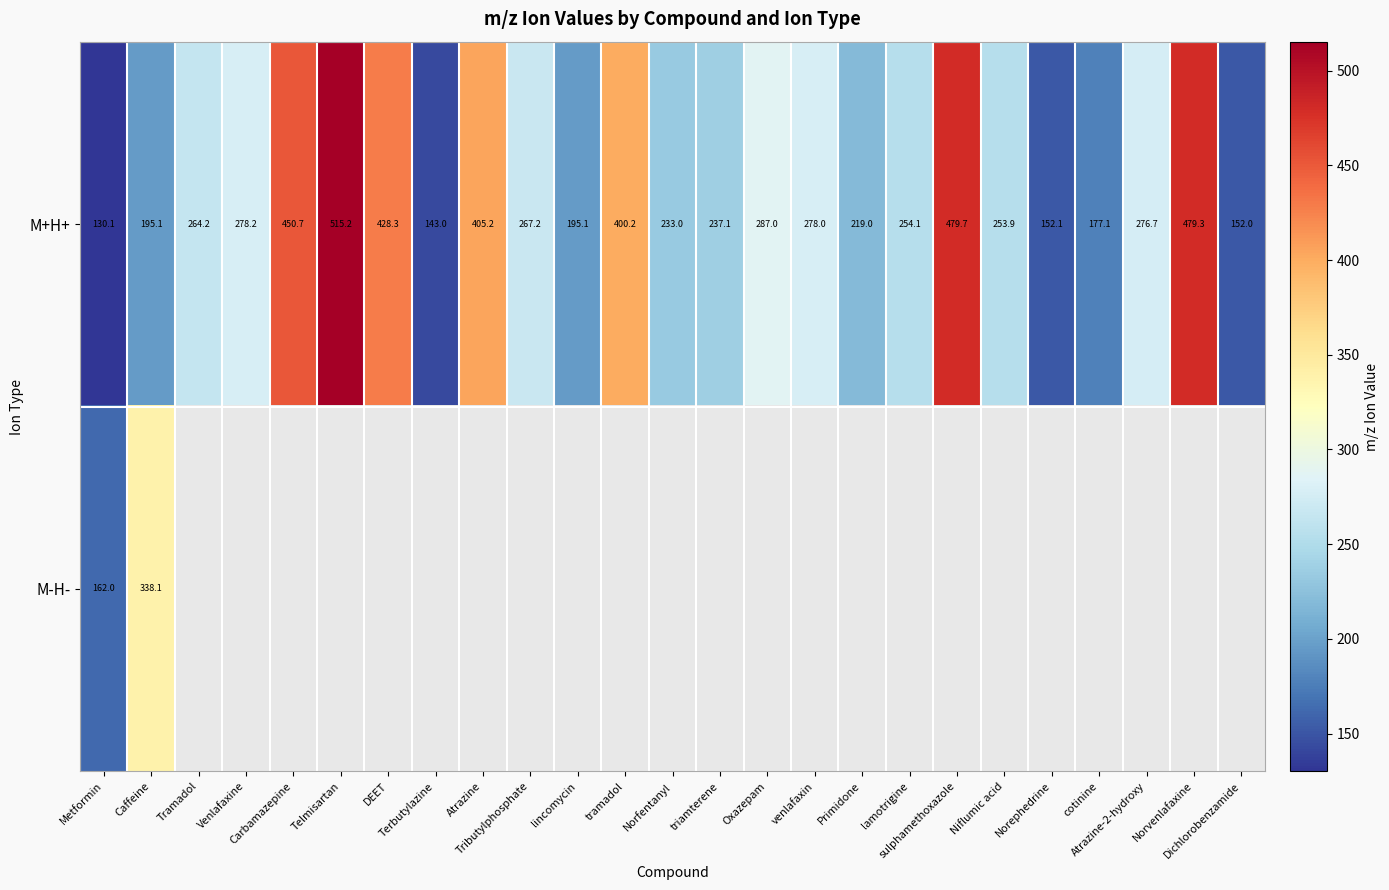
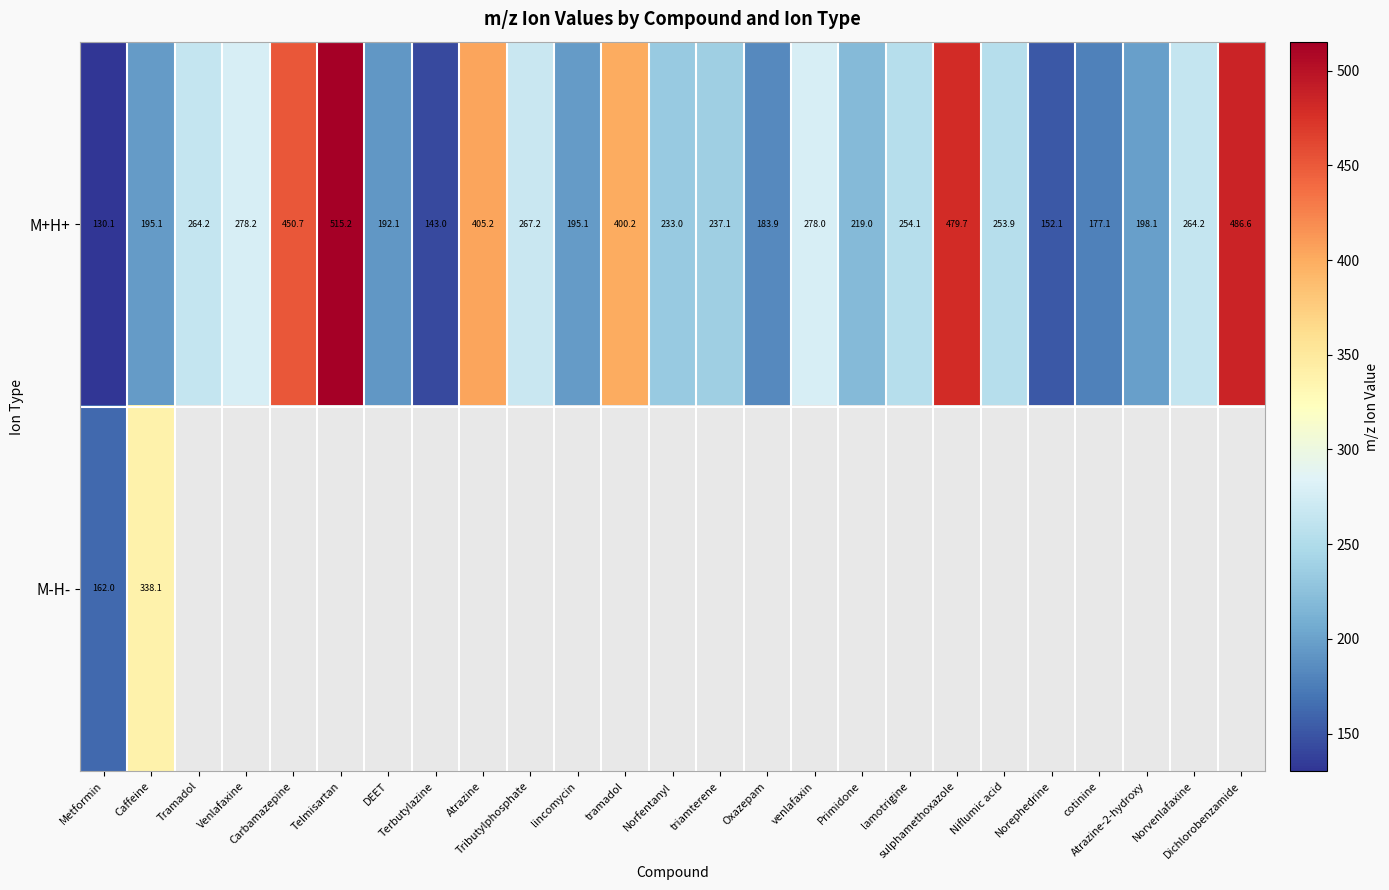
  {
    "M+H+": {
      "Metformin": 130.1,
      "Caffeine": 195.1,
      "Tramadol": 264.2,
      "Venlafaxine": 278.2,
      "Carbamazepine": 450.7,
      "Telmisartan": 515.2,
-     "DEET": 428.3,
+     "DEET": 192.1,
      "Terbutylazine": 143.0,
      "Atrazine": 405.2,
      "Tributylphosphate": 267.2,
      "lincomycin": 195.1,
      "tramadol": 400.2,
      "Norfentanyl": 233.0,
      "triamterene": 237.1,
-     "Oxazepam": 287.0,
+     "Oxazepam": 183.9,
      "venlafaxin": 278.0,
      "Primidone": 219.0,
      "lamotrigine": 254.1,
      "sulphamethoxazole": 479.7,
      "Niflumic acid": 253.9,
      "Norephedrine": 152.1,
      "cotinine": 177.1,
-     "Atrazine-2-hydroxy": 276.7,
-     "Norvenlafaxine": 479.3,
-     "Dichlorobenzamide": 152.0
+     "Atrazine-2-hydroxy": 198.1,
+     "Norvenlafaxine": 264.2,
+     "Dichlorobenzamide": 486.6
    },
    "M-H-": {
      "Metformin": 162.0,
      "Caffeine": 338.1
    }
  }
